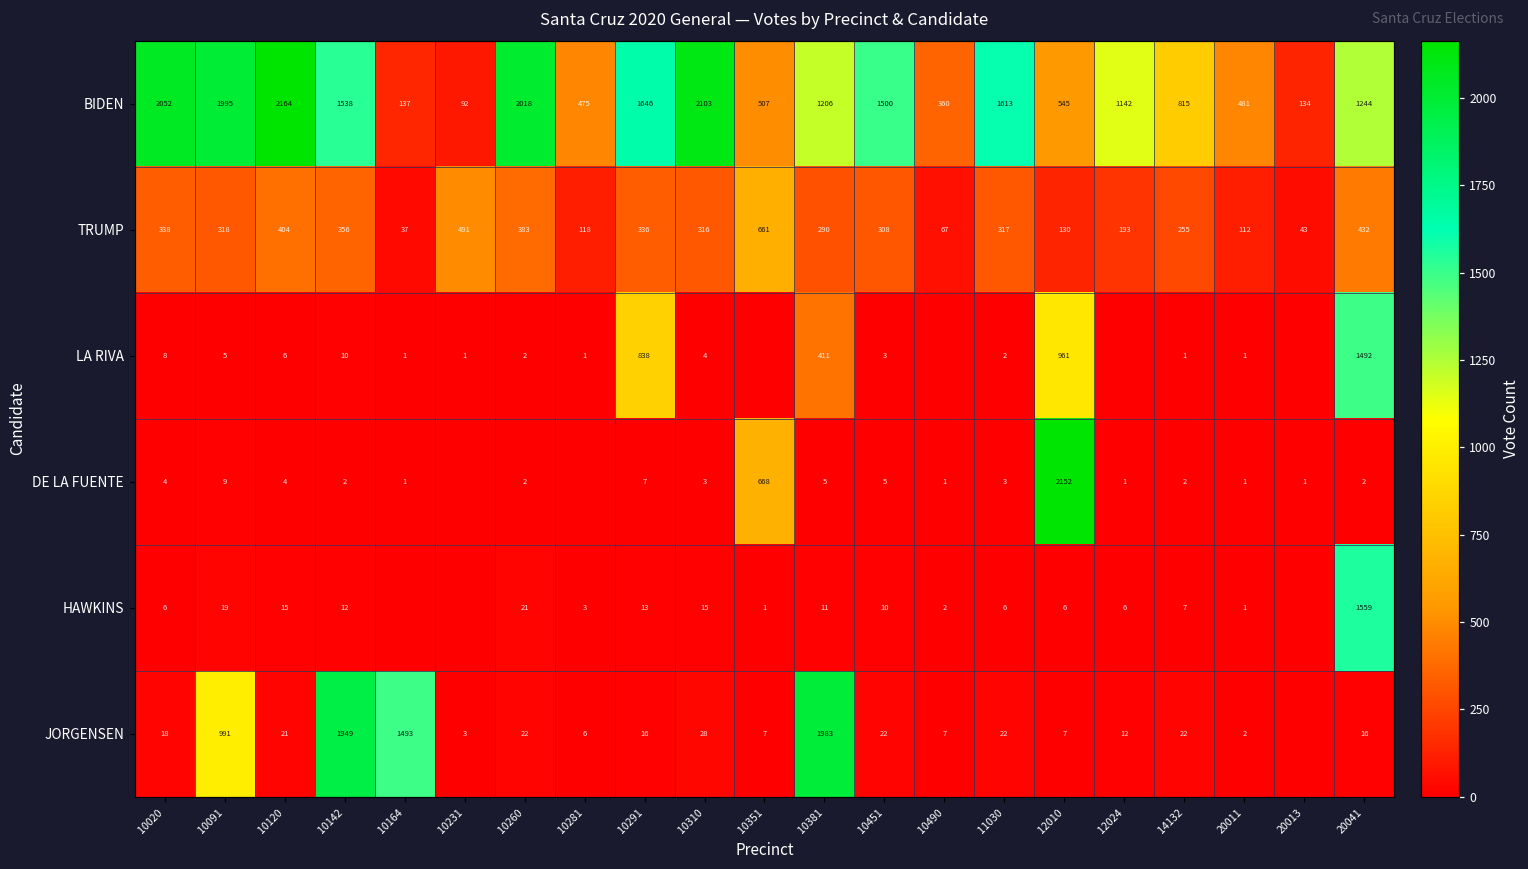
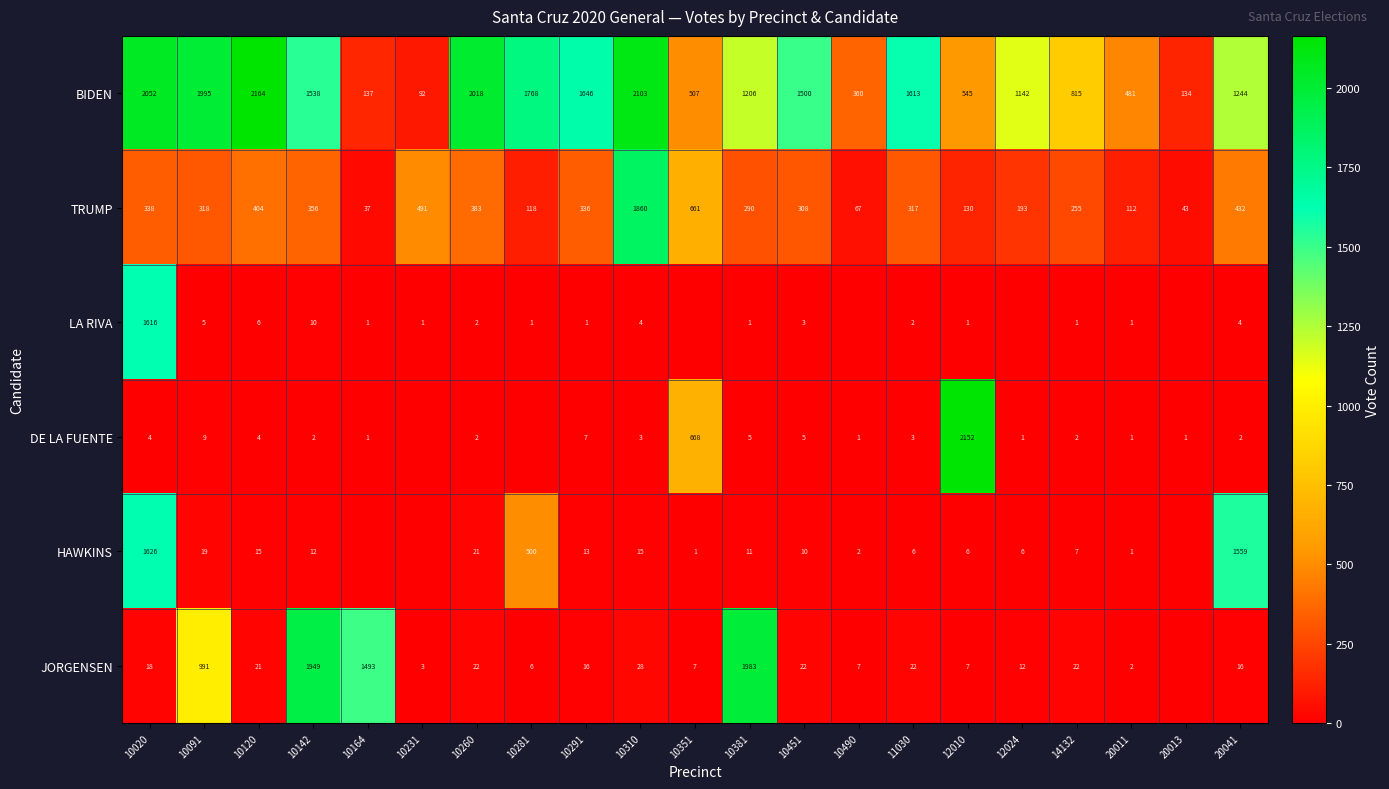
  {
    "BIDEN": {
      "10020": 2052,
      "10091": 1995,
      "10120": 2164,
      "10142": 1538,
      "10164": 137,
      "10231": 92,
      "10260": 2018,
-     "10281": 475,
+     "10281": 1768,
      "10291": 1646,
      "10310": 2103,
      "10351": 507,
      "10381": 1206,
      "10451": 1500,
      "10490": 360,
      "11030": 1613,
      "12010": 545,
      "12024": 1142,
      "14132": 815,
      "20011": 481,
      "20013": 134,
      "20041": 1244
    },
    "TRUMP": {
      "10020": 338,
      "10091": 318,
      "10120": 404,
      "10142": 356,
      "10164": 37,
      "10231": 491,
      "10260": 383,
      "10281": 118,
      "10291": 336,
-     "10310": 316,
+     "10310": 1860,
      "10351": 661,
      "10381": 290,
      "10451": 308,
      "10490": 67,
      "11030": 317,
      "12010": 130,
      "12024": 193,
      "14132": 255,
      "20011": 112,
      "20013": 43,
      "20041": 432
    },
    "LA RIVA": {
-     "10020": 8,
+     "10020": 1616,
      "10091": 5,
      "10120": 6,
      "10142": 10,
      "10164": 1,
      "10231": 1,
      "10260": 2,
      "10281": 1,
-     "10291": 838,
+     "10291": 1,
      "10310": 4,
-     "10381": 411,
+     "10381": 1,
      "10451": 3,
      "11030": 2,
-     "12010": 961,
+     "12010": 1,
      "14132": 1,
      "20011": 1,
-     "20041": 1492
+     "20041": 4
    },
    "DE LA FUENTE": {
      "10020": 4,
      "10091": 9,
      "10120": 4,
      "10142": 2,
      "10164": 1,
      "10260": 2,
      "10291": 7,
      "10310": 3,
      "10351": 668,
      "10381": 5,
      "10451": 5,
      "10490": 1,
      "11030": 3,
      "12010": 2152,
      "12024": 1,
      "14132": 2,
      "20011": 1,
      "20013": 1,
      "20041": 2
    },
    "HAWKINS": {
-     "10020": 6,
+     "10020": 1626,
      "10091": 19,
      "10120": 15,
      "10142": 12,
      "10260": 21,
-     "10281": 3,
+     "10281": 500,
      "10291": 13,
      "10310": 15,
      "10351": 1,
      "10381": 11,
      "10451": 10,
      "10490": 2,
      "11030": 6,
      "12010": 6,
      "12024": 6,
      "14132": 7,
      "20011": 1,
      "20041": 1559
    },
    "JORGENSEN": {
      "10020": 18,
      "10091": 991,
      "10120": 21,
      "10142": 1949,
      "10164": 1493,
      "10231": 3,
      "10260": 22,
      "10281": 6,
      "10291": 16,
      "10310": 28,
      "10351": 7,
      "10381": 1983,
      "10451": 22,
      "10490": 7,
      "11030": 22,
      "12010": 7,
      "12024": 12,
      "14132": 22,
      "20011": 2,
      "20041": 16
    }
  }
